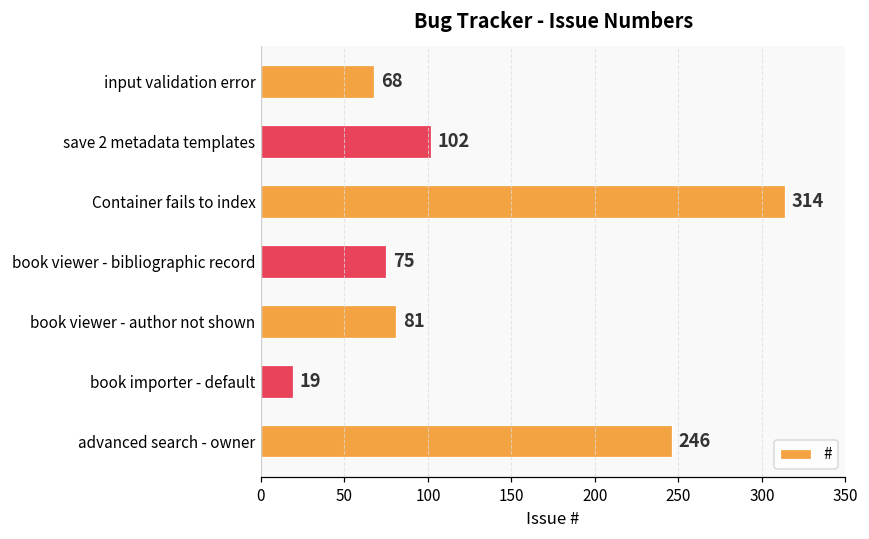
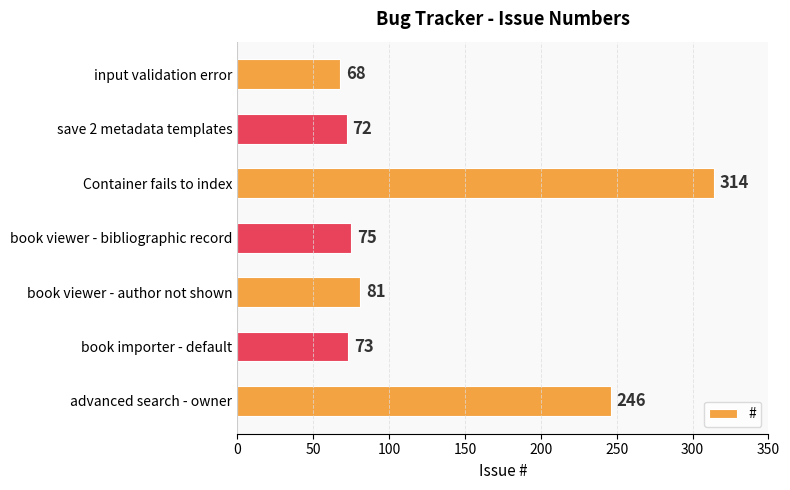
  {
    "input validation error": 68,
-   "save 2 metadata templates": 102,
+   "save 2 metadata templates": 72,
    "Container fails to index": 314,
    "book viewer - bibliographic record": 75,
    "book viewer - author not shown": 81,
-   "book importer - default": 19,
+   "book importer - default": 73,
    "advanced search - owner": 246
  }
